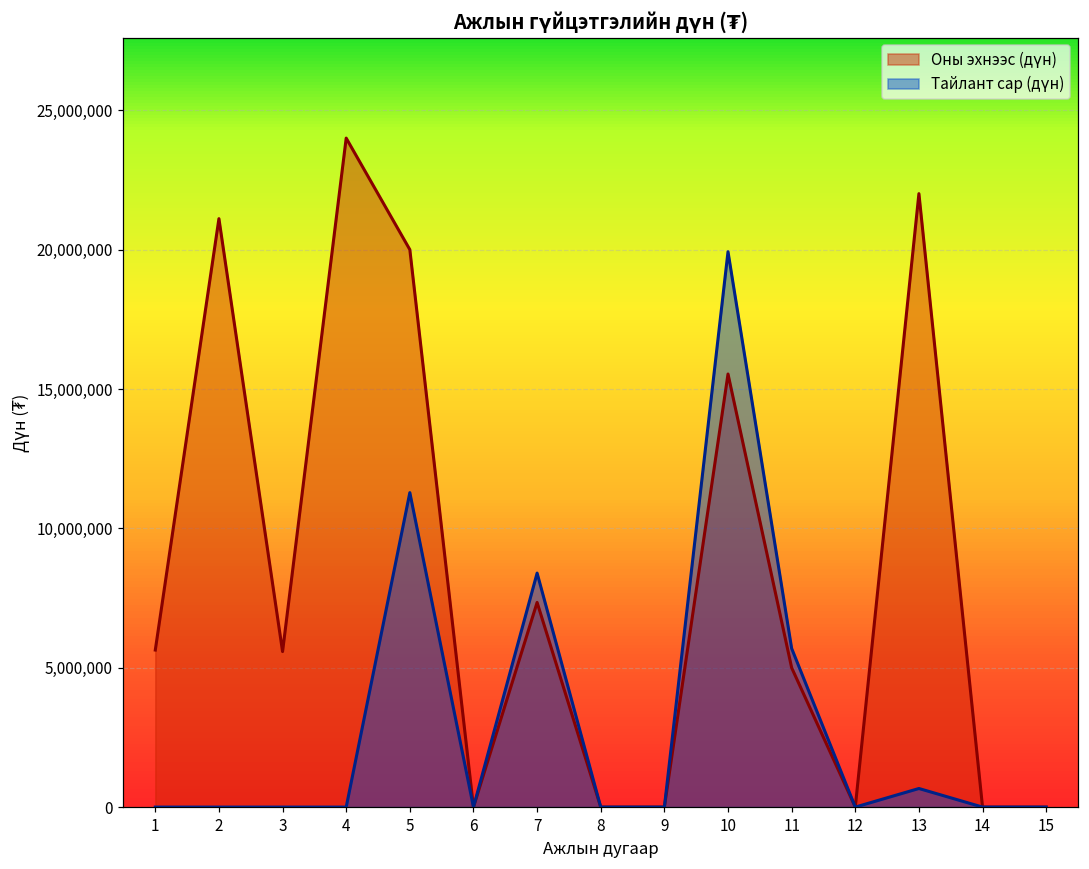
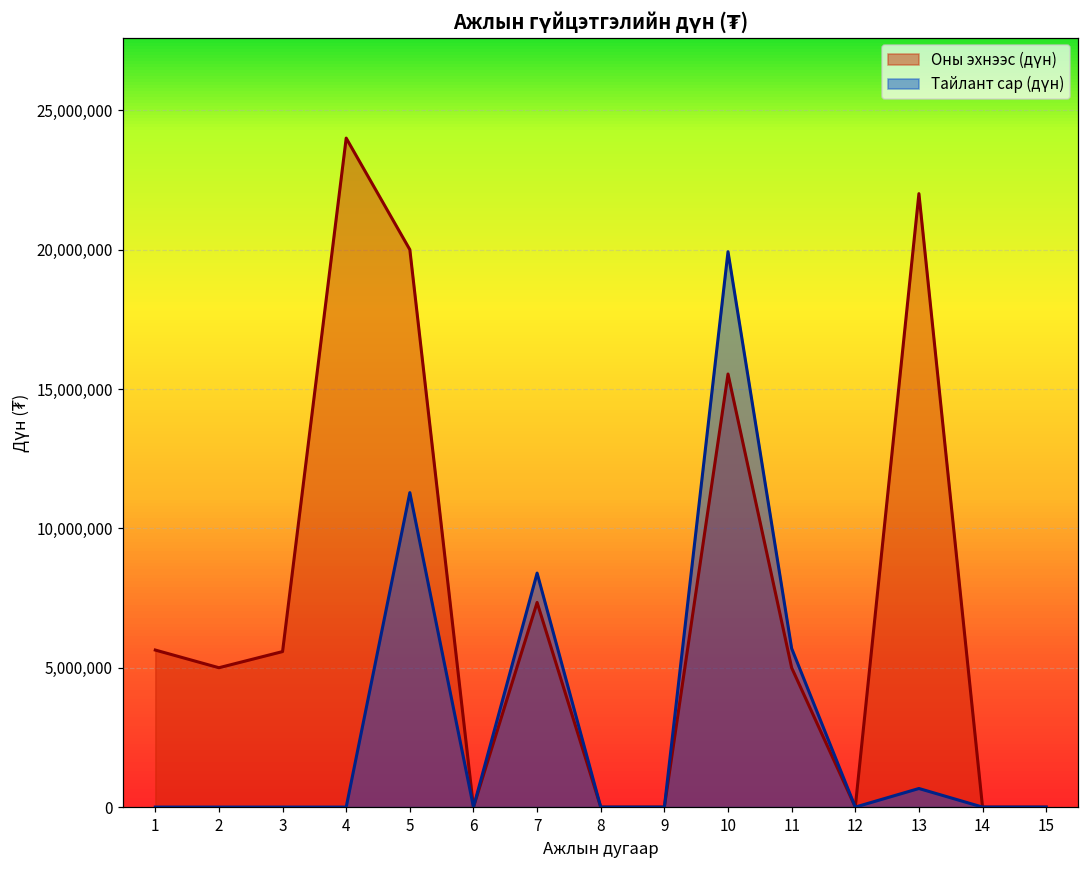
  {
    "Оны эхнээс (дүн)": {
      "1": "5,600,000",
-     "2": "21,100,000",
+     "2": "5,000,000",
      "3": "5,600,000",
      "4": "24,000,000",
      "5": "20,000,000",
      "7": "7,300,000",
      "10": "15,500,000",
      "11": "5,000,000",
      "13": "22,000,000"
    },
    "Тайлант сар (дүн)": {
      "1": "0",
      "2": "0",
      "3": "0",
      "4": "0",
      "5": "11,300,000",
      "7": "8,400,000",
      "10": "19,900,000",
      "11": "5,700,000",
      "13": "700,000"
    }
  }
